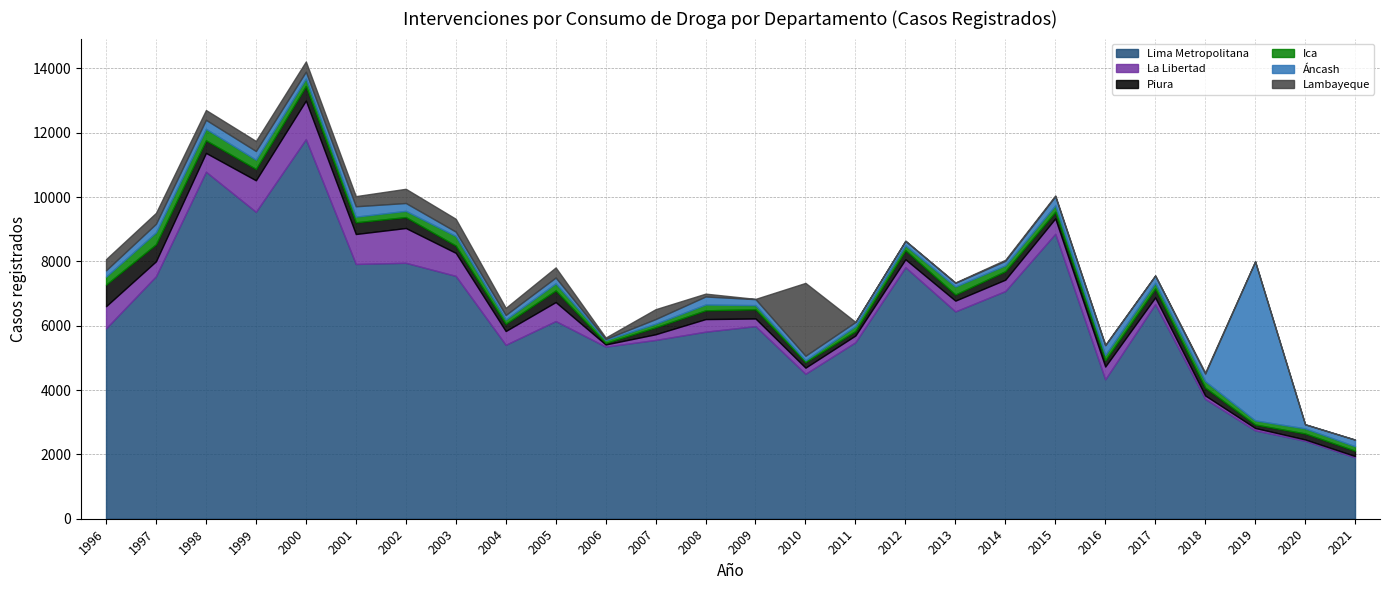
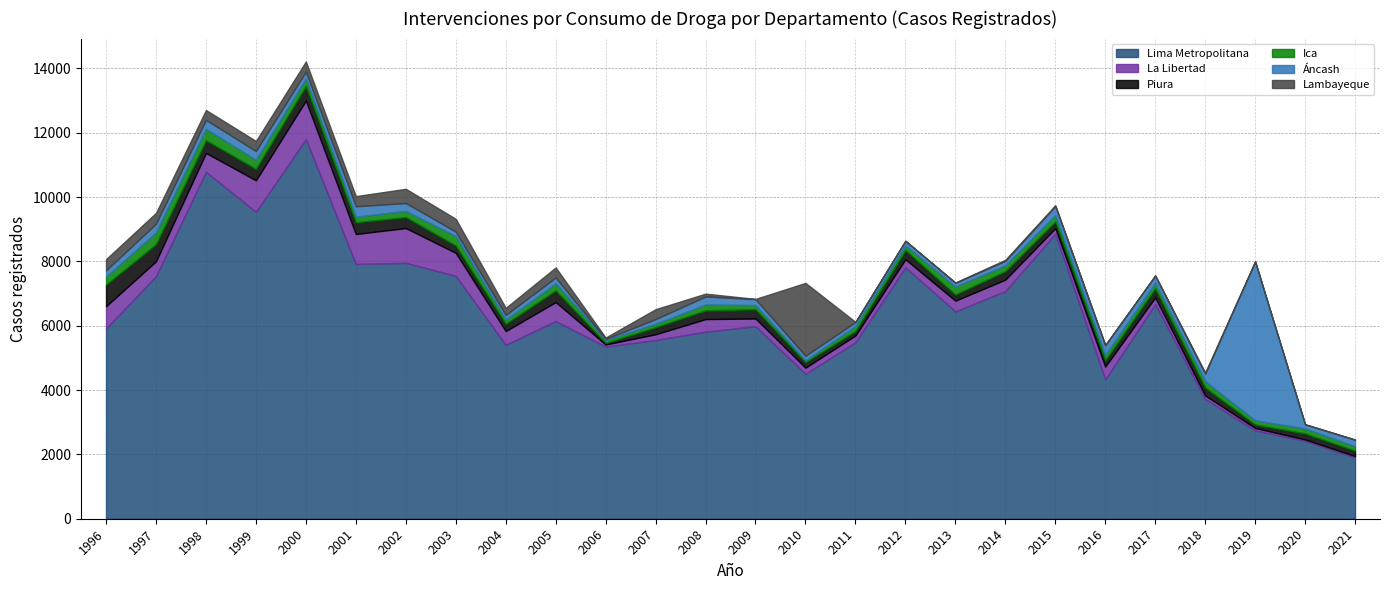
  {
    "Lima Metropolitana": {
      "1996": 5900,
      "1997": 7500,
      "1998": 10800,
      "1999": 9500,
      "2000": 11800,
      "2001": 7900,
      "2002": 8000,
      "2003": 7600,
      "2004": 5400,
      "2005": 6100,
      "2007": 5600,
      "2008": 5800,
      "2009": 6000,
      "2010": 4500,
      "2011": 5500,
      "2012": 7800,
      "2013": 6400,
      "2014": 7100,
      "2015": 8900,
      "2016": 4300,
      "2017": 6700,
      "2018": 3700
    },
    "La Libertad": {
      "1996": 700,
      "1997": 500,
      "1998": 600,
      "1999": 1000,
      "2000": 1200,
      "2001": 900,
      "2002": 1100,
      "2003": 700,
      "2004": 400,
      "2005": 600,
      "2007": 200,
      "2008": 400,
      "2009": 200,
      "2010": 200,
      "2011": 200,
      "2012": 200,
      "2013": 300,
      "2014": 400,
-     "2015": 500,
+     "2015": 200,
      "2016": 400,
      "2017": 200,
      "2018": 100
    },
    "Piura": {
      "1996": 700,
      "1997": 500,
      "1998": 400,
      "1999": 400,
      "2000": 500,
      "2001": 400,
      "2002": 300,
      "2003": 200,
      "2004": 200,
      "2005": 400,
      "2007": 200,
      "2008": 300,
      "2009": 300,
      "2011": 100,
      "2012": 300,
      "2013": 200,
      "2014": 300,
      "2015": 200,
      "2016": 200,
      "2017": 300,
      "2018": 200,
      "2019": 100,
      "2020": 200,
      "2021": 200
    },
    "Ica": {
      "1996": 300,
      "1997": 400,
      "1998": 400,
      "1999": 300,
      "2000": 200,
      "2001": 200,
      "2002": 200,
      "2003": 300,
      "2004": 100,
      "2005": 200,
      "2007": 100,
      "2008": 200,
      "2009": 100,
      "2011": 200,
      "2012": 100,
      "2013": 300,
      "2014": 200,
      "2015": 200,
      "2016": 200,
      "2017": 200,
      "2018": 200,
      "2019": 100,
      "2020": 200,
      "2021": 100
    },
    "Áncash": {
      "1996": 200,
      "1997": 300,
      "1998": 300,
      "1999": 300,
      "2000": 200,
      "2001": 300,
      "2002": 200,
      "2003": 100,
      "2004": 100,
      "2005": 200,
      "2007": 100,
      "2008": 200,
      "2010": 100
    },
    "Lambayeque": {
      "1996": 300,
      "1997": 300,
      "1998": 300,
      "1999": 300,
      "2000": 300,
      "2001": 300,
      "2002": 400,
      "2003": 400,
      "2004": 200,
      "2005": 300,
      "2007": 300,
      "2008": 100,
      "2010": 2300
    }
  }
